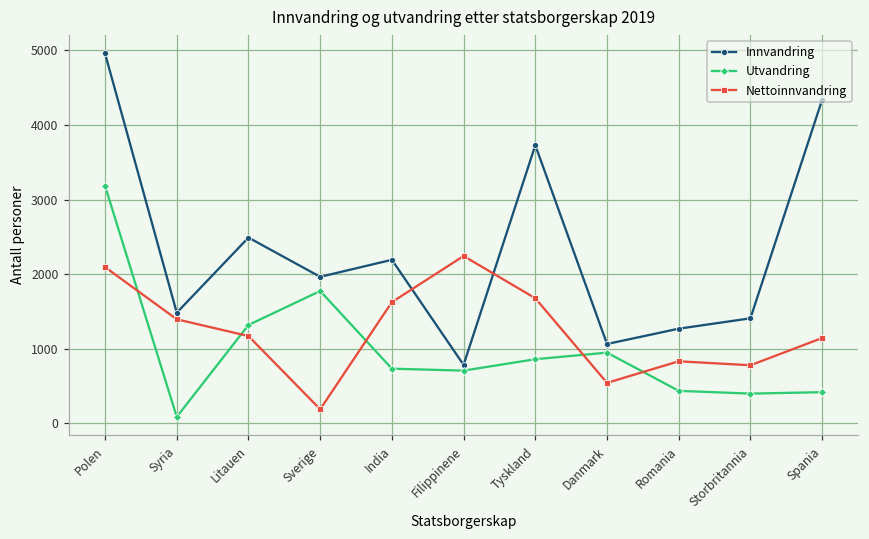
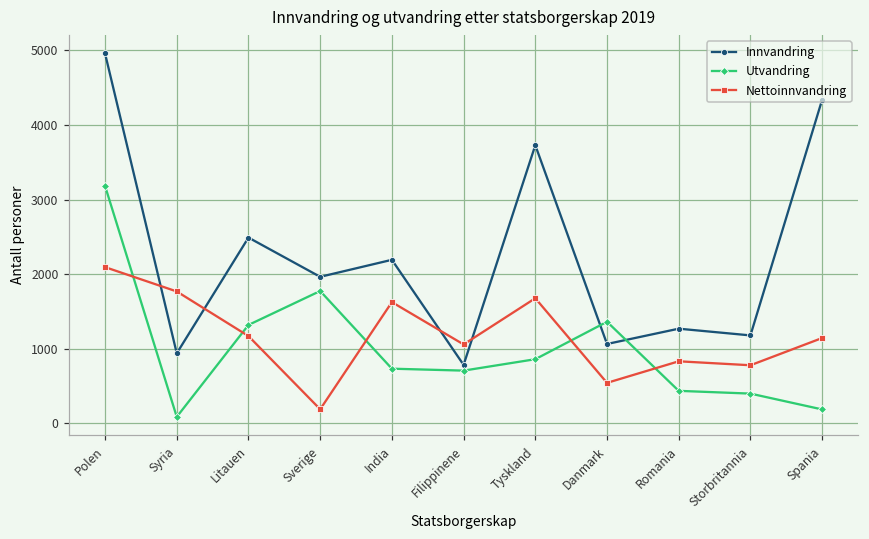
  {
    "Innvandring": {
      "Polen": 5000,
-     "Syria": 1500,
+     "Syria": 900,
      "Litauen": 2500,
      "Sverige": 2000,
      "India": 2200,
      "Filippinene": 800,
      "Tyskland": 3700,
      "Danmark": 1100,
      "Romania": 1300,
-     "Storbritannia": 1400,
+     "Storbritannia": 1200,
      "Spania": 4300
    },
    "Utvandring": {
      "Polen": 3200,
      "Syria": 100,
      "Litauen": 1300,
      "Sverige": 1800,
      "India": 700,
      "Filippinene": 700,
      "Tyskland": 900,
-     "Danmark": 900,
+     "Danmark": 1400,
      "Romania": 400,
      "Storbritannia": 400,
-     "Spania": 400
+     "Spania": 200
    },
    "Nettoinnvandring": {
      "Polen": 2100,
-     "Syria": 1400,
+     "Syria": 1800,
      "Litauen": 1200,
      "Sverige": 200,
      "India": 1600,
-     "Filippinene": 2200,
+     "Filippinene": 1100,
      "Tyskland": 1700,
      "Danmark": 500,
      "Romania": 800,
      "Storbritannia": 800,
      "Spania": 1100
    }
  }
